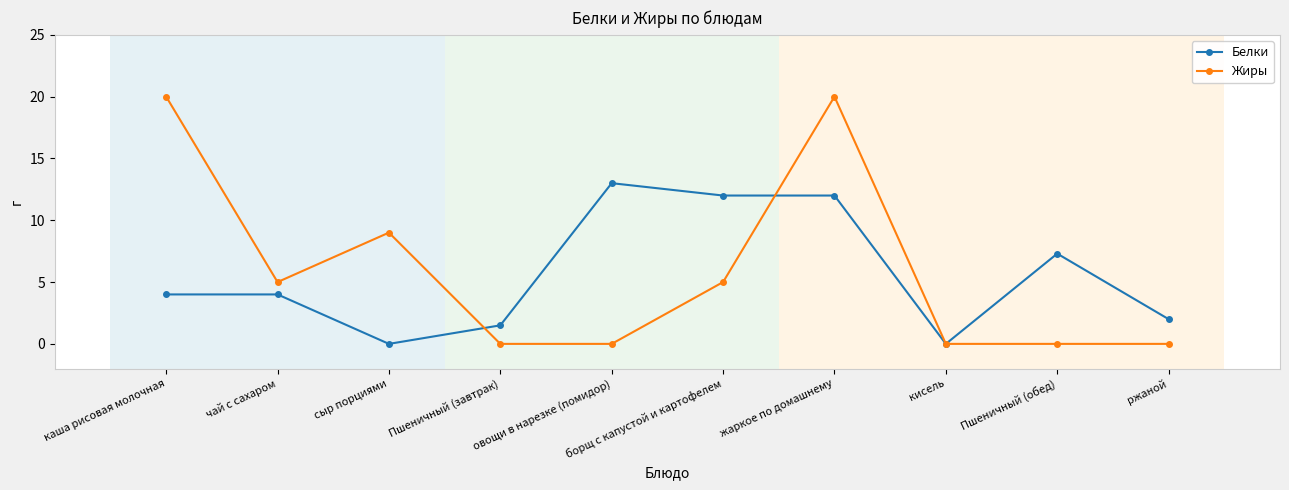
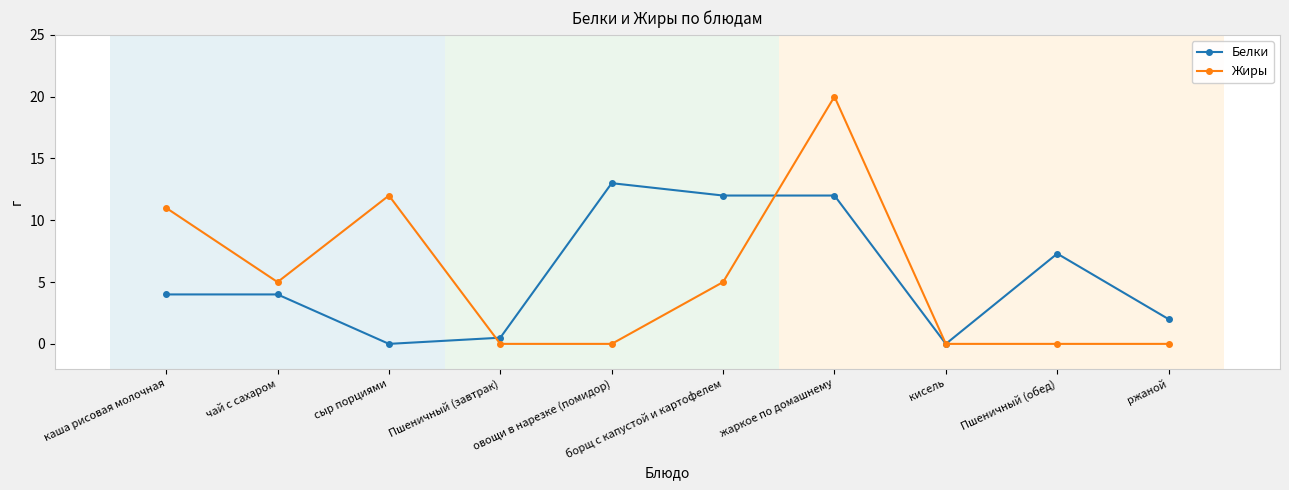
  {
    "Белки": {
      "каша рисовая молочная": 4.0,
      "чай с сахаром": 4.0,
      "сыр порциями": 0.0,
-     "Пшеничный (завтрак)": 1.5,
+     "Пшеничный (завтрак)": 0.5,
      "овощи в нарезке (помидор)": 13.0,
      "борщ с капустой и картофелем": 12.0,
      "жаркое по домашнему": 12.0,
      "Пшеничный (обед)": 7.3,
      "ржаной": 2.0
    },
    "Жиры": {
-     "каша рисовая молочная": 20,
+     "каша рисовая молочная": 11,
      "чай с сахаром": 5,
-     "сыр порциями": 9,
+     "сыр порциями": 12,
      "Пшеничный (завтрак)": 0,
      "овощи в нарезке (помидор)": 0,
      "борщ с капустой и картофелем": 5,
      "жаркое по домашнему": 20,
      "Пшеничный (обед)": 0,
      "ржаной": 0
    }
  }
